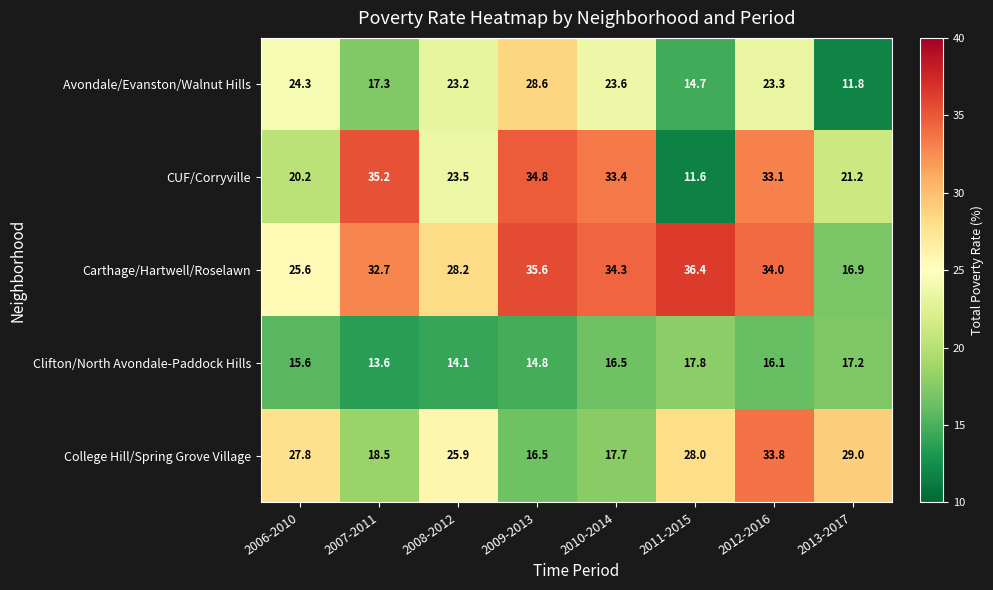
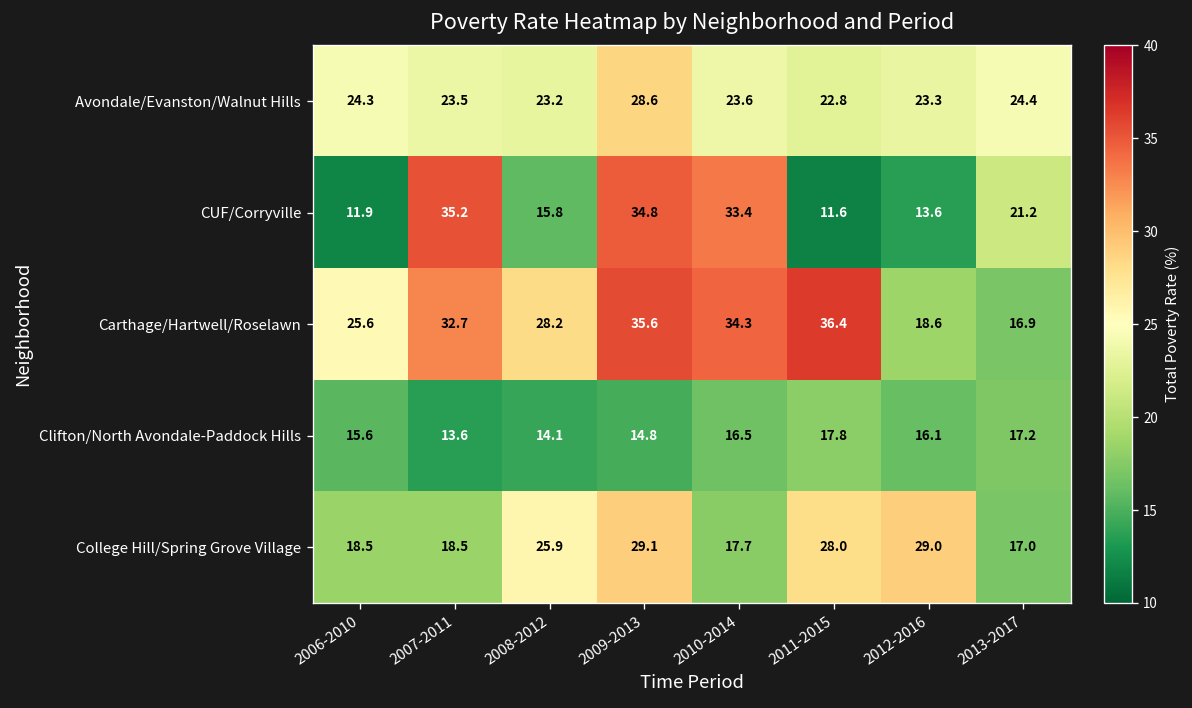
  {
    "Avondale/Evanston/Walnut Hills": {
      "2006-2010": 24.3,
-     "2007-2011": 17.3,
+     "2007-2011": 23.5,
      "2008-2012": 23.2,
      "2009-2013": 28.6,
      "2010-2014": 23.6,
-     "2011-2015": 14.7,
+     "2011-2015": 22.8,
      "2012-2016": 23.3,
-     "2013-2017": 11.8
+     "2013-2017": 24.4
    },
    "CUF/Corryville": {
-     "2006-2010": 20.2,
+     "2006-2010": 11.9,
      "2007-2011": 35.2,
-     "2008-2012": 23.5,
+     "2008-2012": 15.8,
      "2009-2013": 34.8,
      "2010-2014": 33.4,
      "2011-2015": 11.6,
-     "2012-2016": 33.1,
+     "2012-2016": 13.6,
      "2013-2017": 21.2
    },
    "Carthage/Hartwell/Roselawn": {
      "2006-2010": 25.6,
      "2007-2011": 32.7,
      "2008-2012": 28.2,
      "2009-2013": 35.6,
      "2010-2014": 34.3,
      "2011-2015": 36.4,
-     "2012-2016": 34.0,
+     "2012-2016": 18.6,
      "2013-2017": 16.9
    },
    "Clifton/North Avondale-Paddock Hills": {
      "2006-2010": 15.6,
      "2007-2011": 13.6,
      "2008-2012": 14.1,
      "2009-2013": 14.8,
      "2010-2014": 16.5,
      "2011-2015": 17.8,
      "2012-2016": 16.1,
      "2013-2017": 17.2
    },
    "College Hill/Spring Grove Village": {
-     "2006-2010": 27.8,
+     "2006-2010": 18.5,
      "2007-2011": 18.5,
      "2008-2012": 25.9,
-     "2009-2013": 16.5,
+     "2009-2013": 29.1,
      "2010-2014": 17.7,
      "2011-2015": 28.0,
-     "2012-2016": 33.8,
-     "2013-2017": 29.0
+     "2012-2016": 29.0,
+     "2013-2017": 17.0
    }
  }
